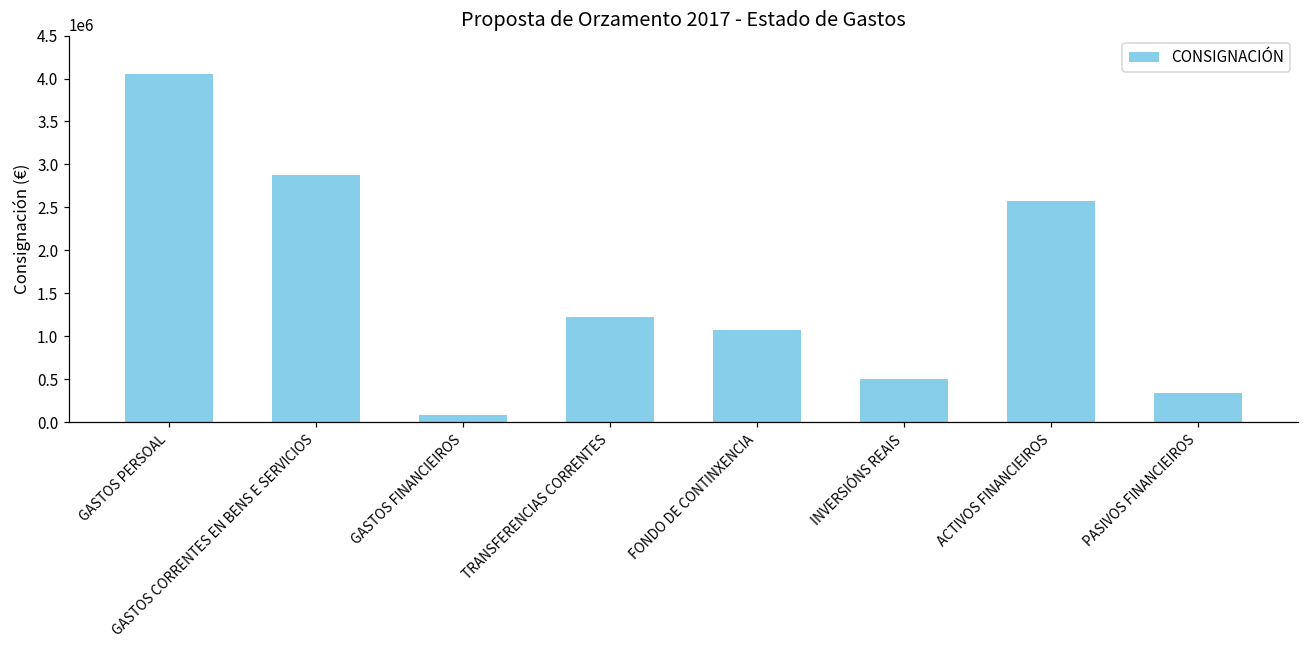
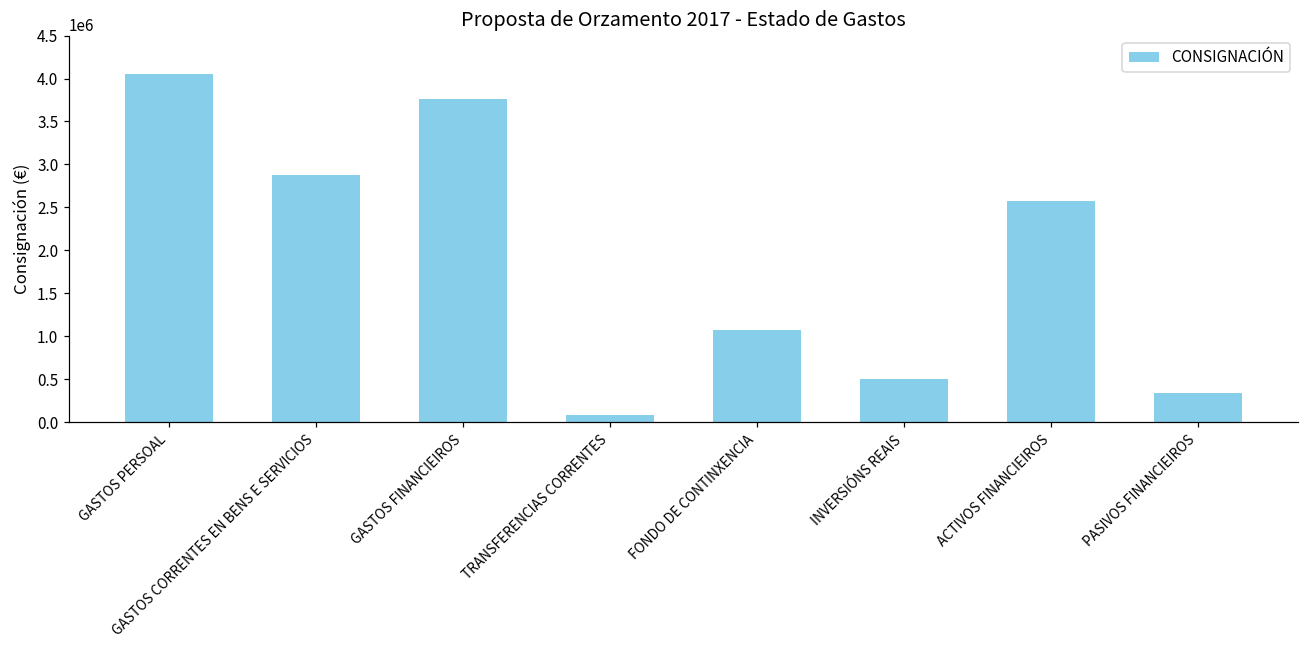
  {
    "GASTOS PERSOAL": 4000000,
    "GASTOS CORRENTES EN BENS E SERVICIOS": 2900000,
-   "GASTOS FINANCIEIROS": 100000,
-   "TRANSFERENCIAS CORRENTES": 1200000,
+   "GASTOS FINANCIEIROS": 3800000,
+   "TRANSFERENCIAS CORRENTES": 100000,
    "FONDO DE CONTINXENCIA": 1100000,
    "INVERSIÓNS REAIS": 500000,
    "ACTIVOS FINANCIEIROS": 2600000,
    "PASIVOS FINANCIEIROS": 300000
  }
